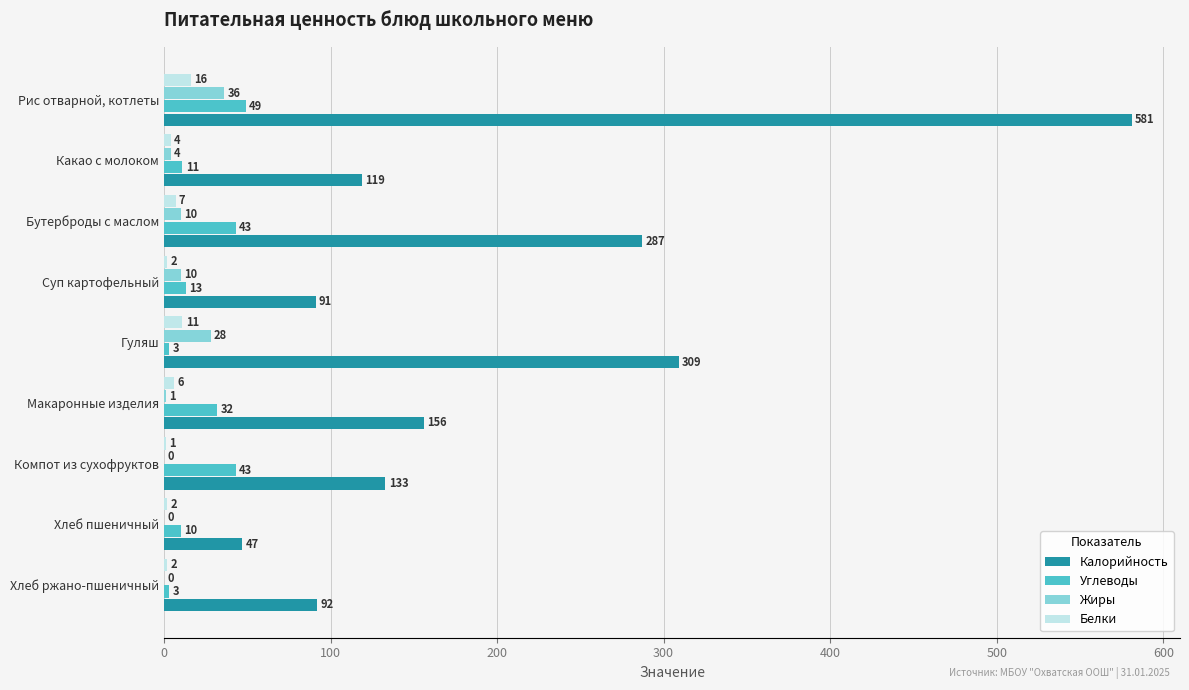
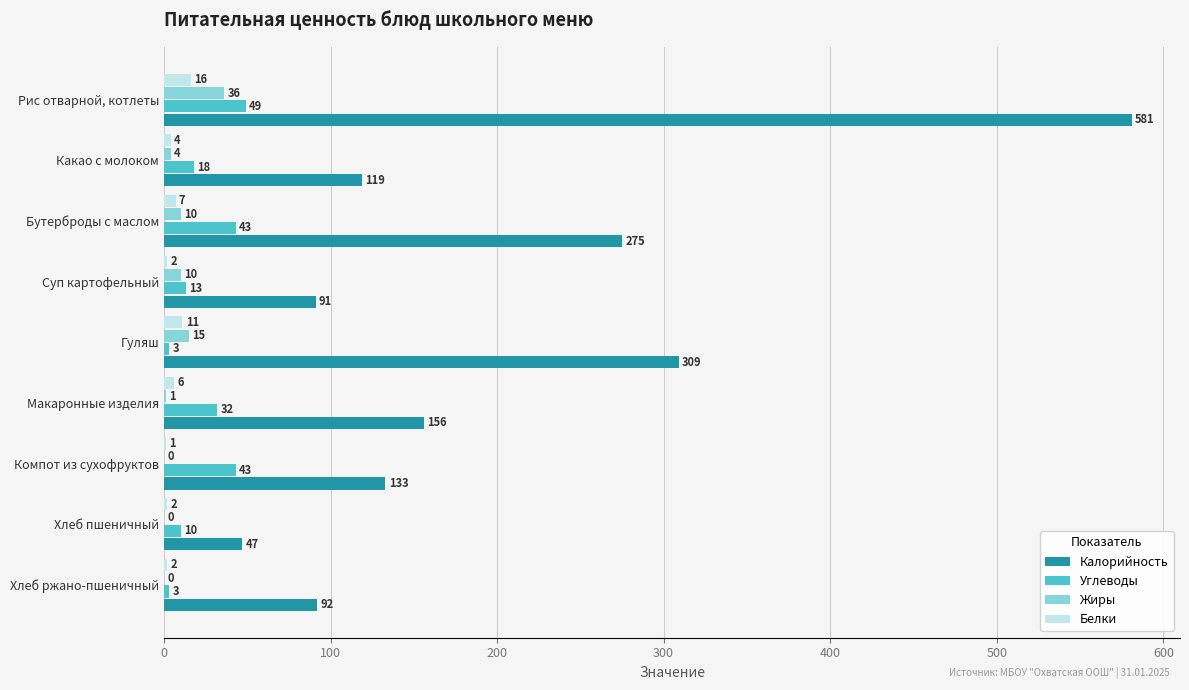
  {
    "Калорийность": {
      "Рис отварной, котлеты": 581,
      "Какао с молоком": 119,
-     "Бутерброды с маслом": 287,
+     "Бутерброды с маслом": 275,
      "Суп картофельный": 91,
      "Гуляш": 309,
      "Макаронные изделия": 156,
      "Компот из сухофруктов": 133,
      "Хлеб пшеничный": 47,
      "Хлеб ржано-пшеничный": 92
    },
    "Углеводы": {
      "Рис отварной, котлеты": 49,
-     "Какао с молоком": 11,
+     "Какао с молоком": 18,
      "Бутерброды с маслом": 43,
      "Суп картофельный": 13,
      "Гуляш": 3,
      "Макаронные изделия": 32,
      "Компот из сухофруктов": 43,
      "Хлеб пшеничный": 10,
      "Хлеб ржано-пшеничный": 3
    },
    "Жиры": {
      "Рис отварной, котлеты": 36,
      "Какао с молоком": 4,
      "Бутерброды с маслом": 10,
      "Суп картофельный": 10,
-     "Гуляш": 28,
+     "Гуляш": 15,
      "Макаронные изделия": 1,
      "Компот из сухофруктов": 0,
      "Хлеб пшеничный": 0,
      "Хлеб ржано-пшеничный": 0
    },
    "Белки": {
      "Рис отварной, котлеты": 16,
      "Какао с молоком": 4,
      "Бутерброды с маслом": 7,
      "Суп картофельный": 2,
      "Гуляш": 11,
      "Макаронные изделия": 6,
      "Компот из сухофруктов": 1,
      "Хлеб пшеничный": 2,
      "Хлеб ржано-пшеничный": 2
    }
  }
